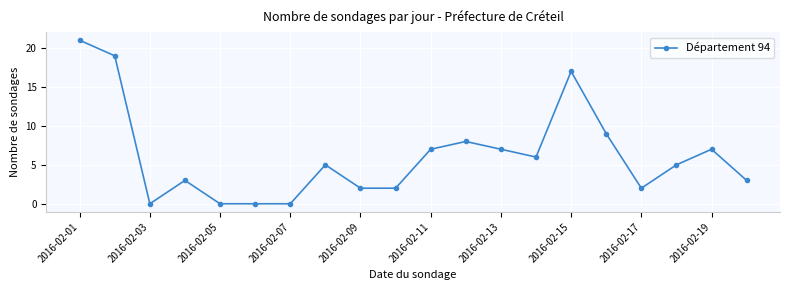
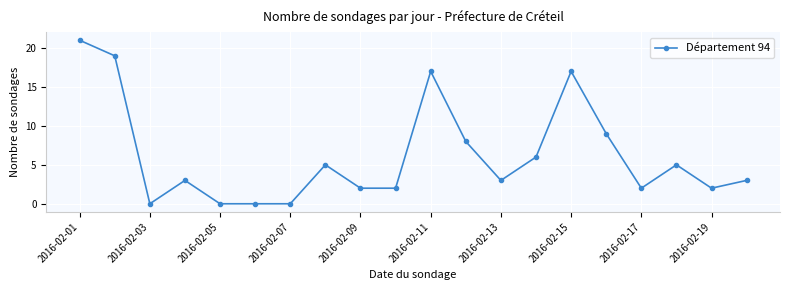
  {
    "2016-02-01": 21,
    "2016-02-03": 0,
    "2016-02-05": 0,
    "2016-02-07": 0,
    "2016-02-09": 2,
-   "2016-02-11": 7,
-   "2016-02-13": 7,
+   "2016-02-11": 17,
+   "2016-02-13": 3,
    "2016-02-15": 17,
    "2016-02-17": 2,
-   "2016-02-19": 7
+   "2016-02-19": 2
  }
